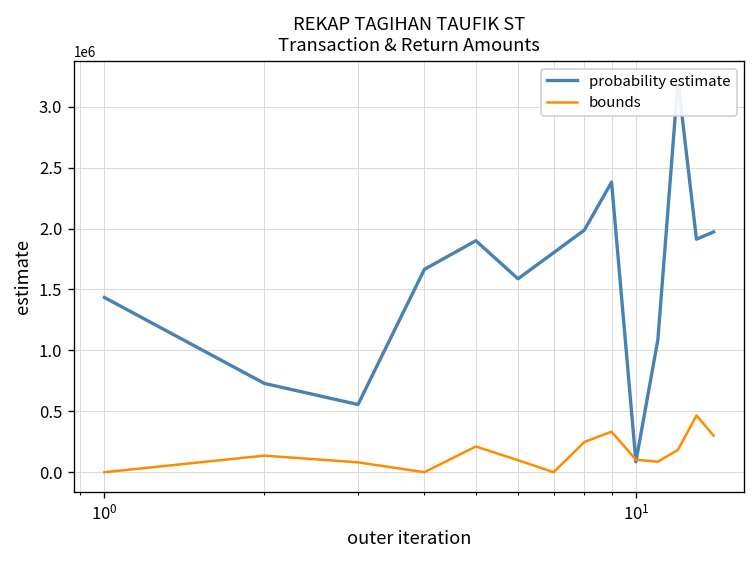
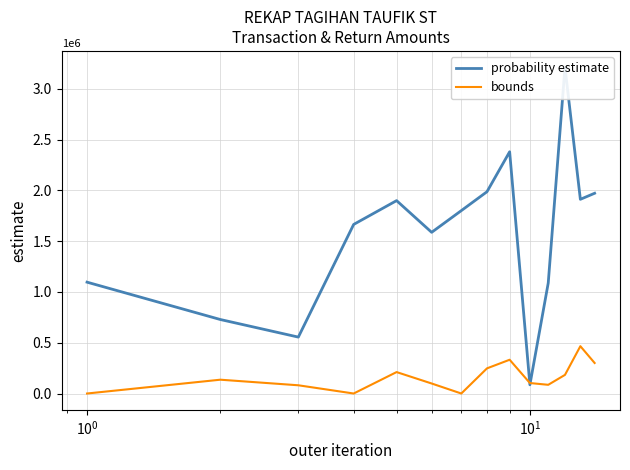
  {
    "probability estimate": {
-     "10^0": 1.43
+     "10^0": 1.10
    },
    "bounds": {
      "10^0": 0.00
    }
  }
